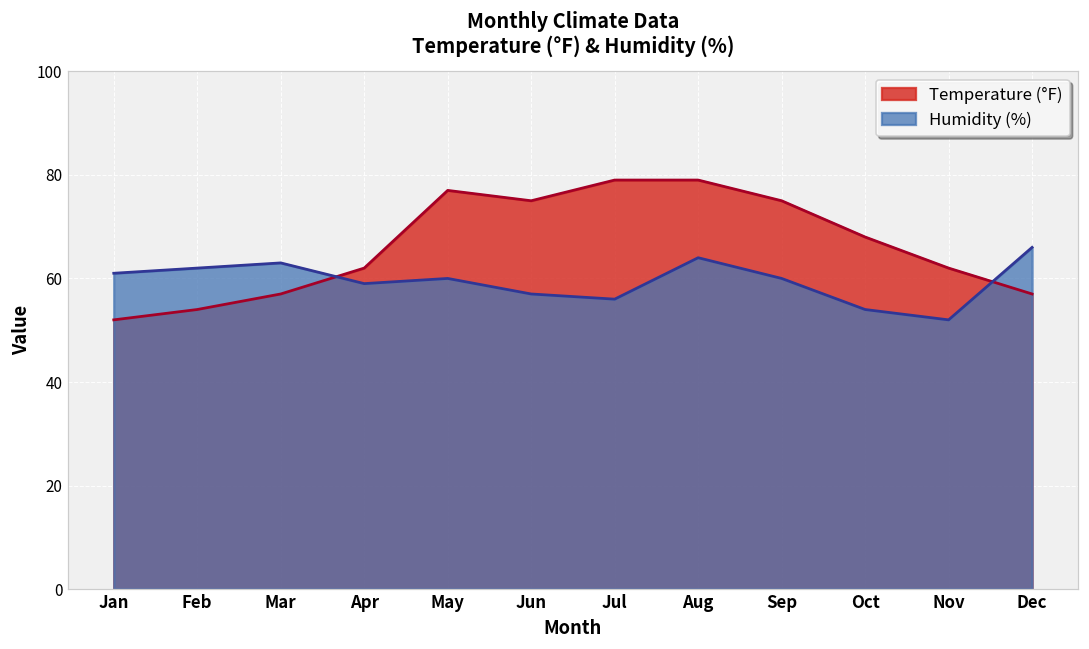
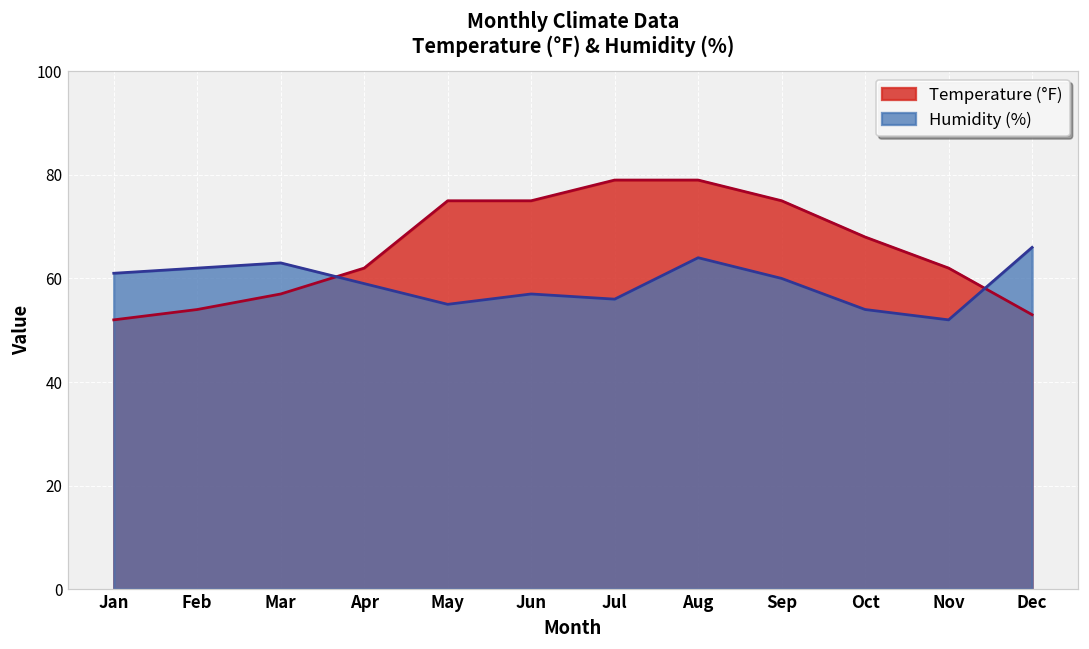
  {
    "Temperature (°F)": {
      "Jan": 52,
      "Feb": 54,
      "Mar": 57,
      "Apr": 62,
-     "May": 77,
+     "May": 75,
      "Jun": 75,
      "Jul": 79,
      "Aug": 79,
      "Sep": 75,
      "Oct": 68,
      "Nov": 62,
-     "Dec": 57
+     "Dec": 53
    },
    "Humidity (%)": {
      "Jan": 61,
      "Feb": 62,
      "Mar": 63,
      "Apr": 59,
-     "May": 60,
+     "May": 55,
      "Jun": 57,
      "Jul": 56,
      "Aug": 64,
      "Sep": 60,
      "Oct": 54,
      "Nov": 52,
      "Dec": 66
    }
  }
